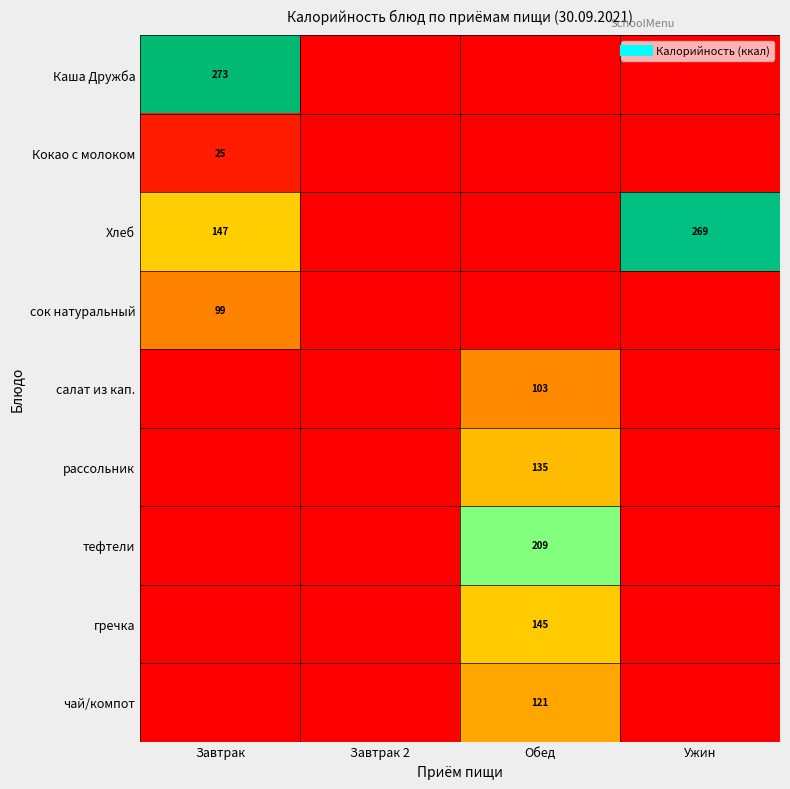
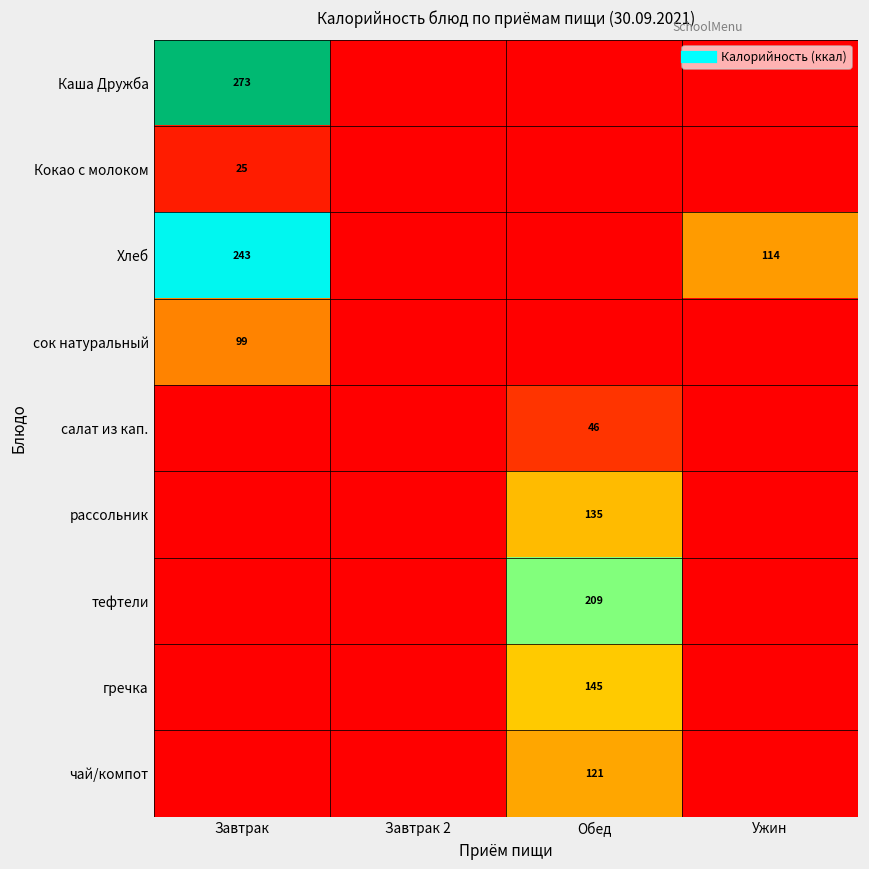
  {
    "Каша Дружба": {
      "Завтрак": 273
    },
    "Кокао с молоком": {
      "Завтрак": 25
    },
    "Хлеб": {
-     "Завтрак": 147,
-     "Ужин": 269
+     "Завтрак": 243,
+     "Ужин": 114
    },
    "сок натуральный": {
      "Завтрак": 99
    },
    "салат из кап.": {
-     "Обед": 103
+     "Обед": 46
    },
    "рассольник": {
      "Обед": 135
    },
    "тефтели": {
      "Обед": 209
    },
    "гречка": {
      "Обед": 145
    },
    "чай/компот": {
      "Обед": 121
    }
  }
